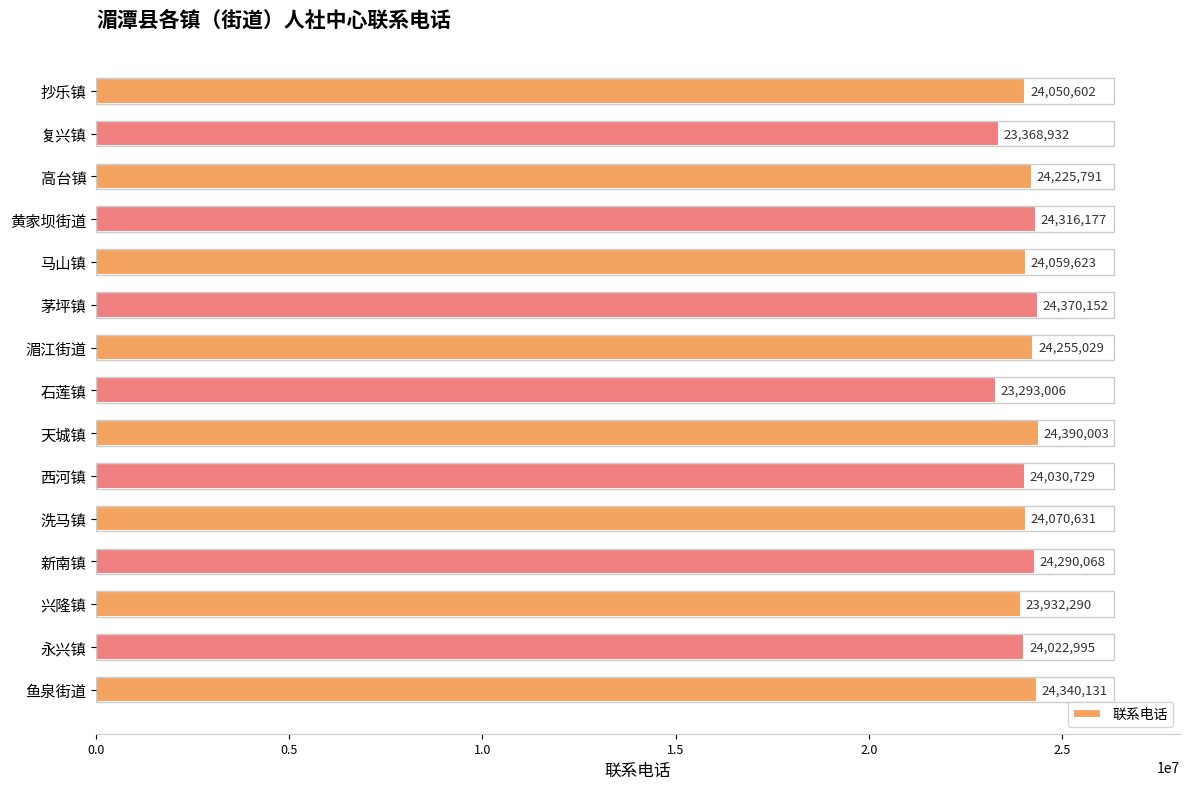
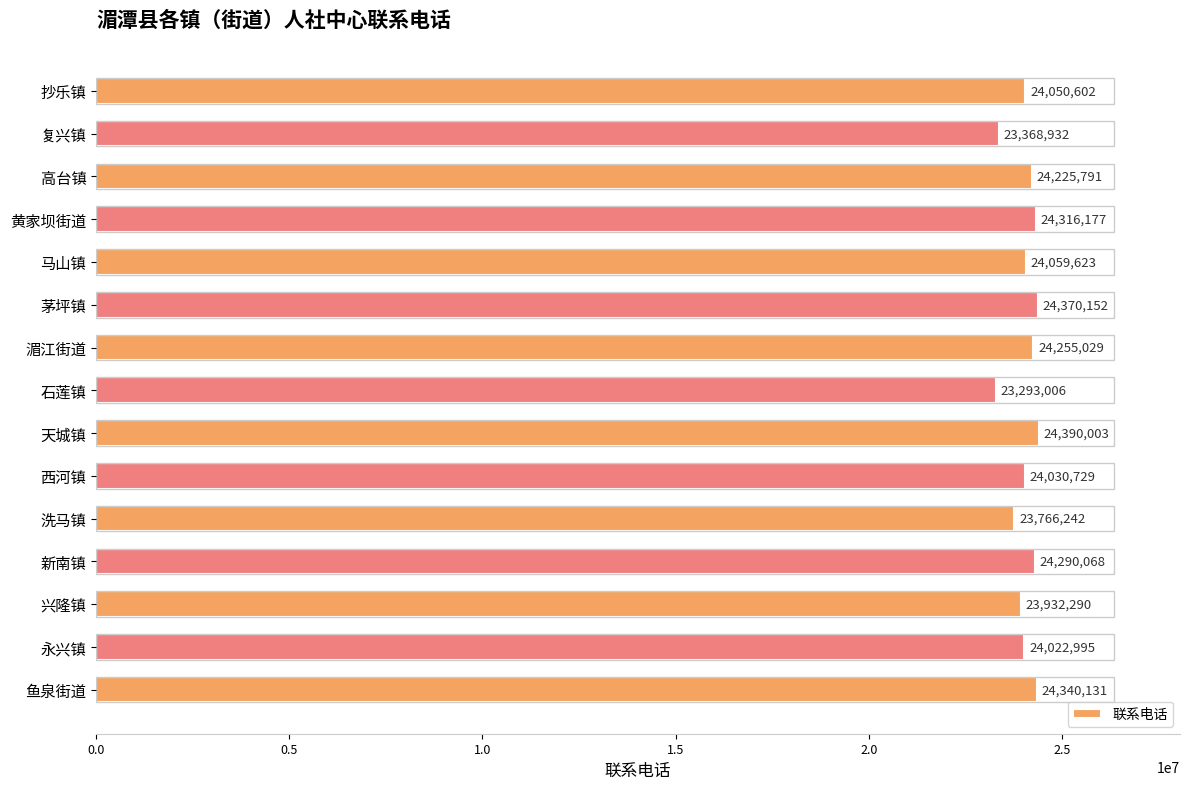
  {
    "抄乐镇": "24,050,602",
    "复兴镇": "23,368,932",
    "高台镇": "24,225,791",
    "黄家坝街道": "24,316,177",
    "马山镇": "24,059,623",
    "茅坪镇": "24,370,152",
    "湄江街道": "24,255,029",
    "石莲镇": "23,293,006",
    "天城镇": "24,390,003",
    "西河镇": "24,030,729",
-   "洗马镇": "24,070,631",
+   "洗马镇": "23,766,242",
    "新南镇": "24,290,068",
    "兴隆镇": "23,932,290",
    "永兴镇": "24,022,995",
    "鱼泉街道": "24,340,131"
  }
